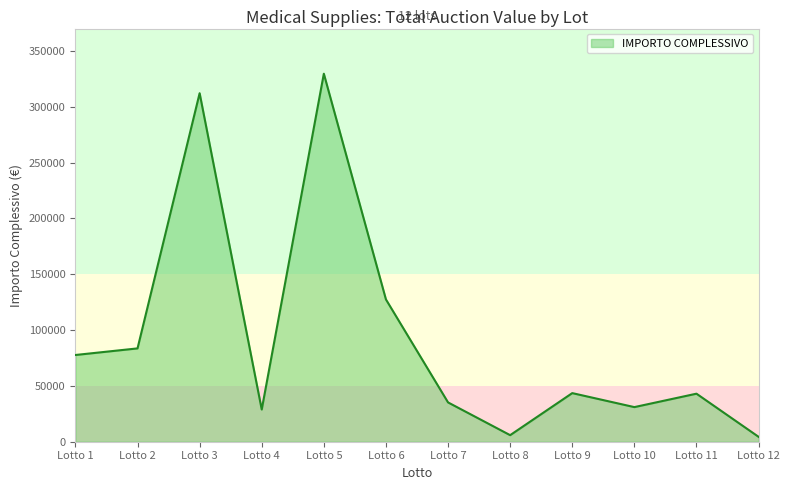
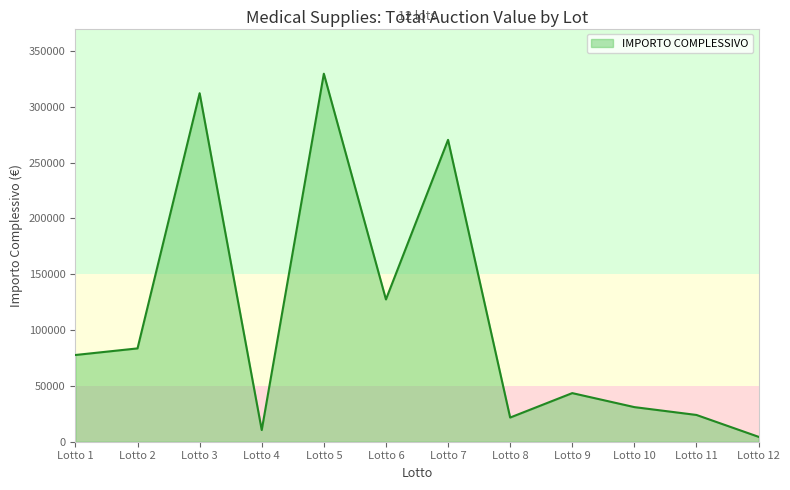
  {
    "Lotto 1": 78000,
    "Lotto 2": 84000,
    "Lotto 3": 312000,
-   "Lotto 4": 29000,
+   "Lotto 4": 10000,
    "Lotto 5": 330000,
    "Lotto 6": 127000,
-   "Lotto 7": 35000,
-   "Lotto 8": 6000,
+   "Lotto 7": 270000,
+   "Lotto 8": 22000,
    "Lotto 9": 44000,
    "Lotto 10": 31000,
-   "Lotto 11": 43000,
+   "Lotto 11": 24000,
    "Lotto 12": 4000
  }
